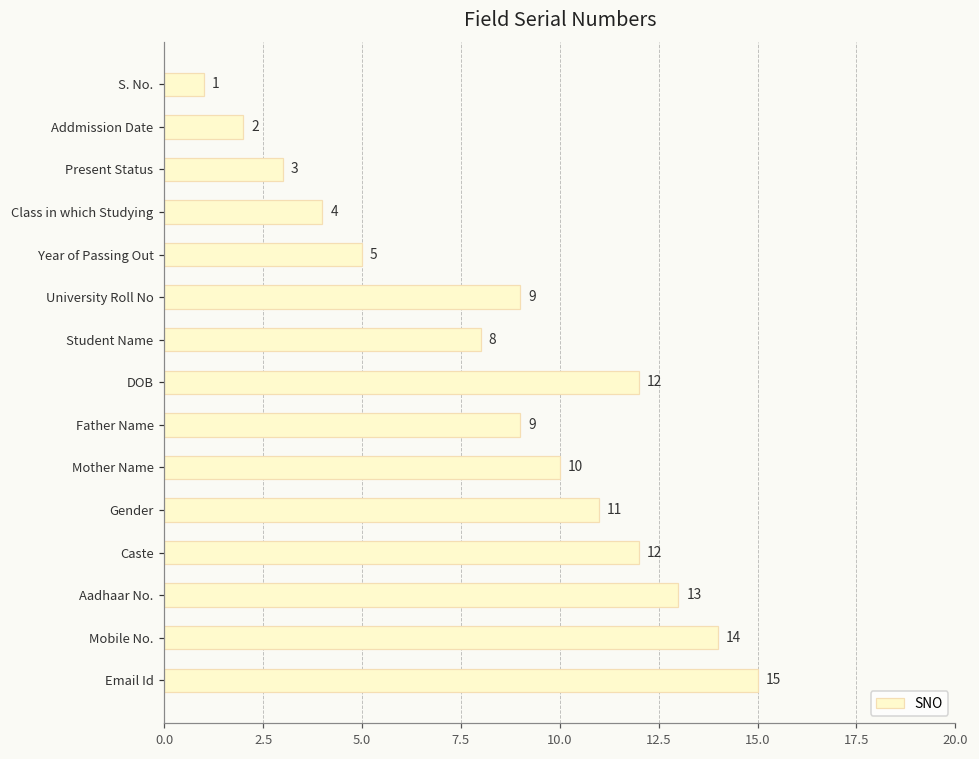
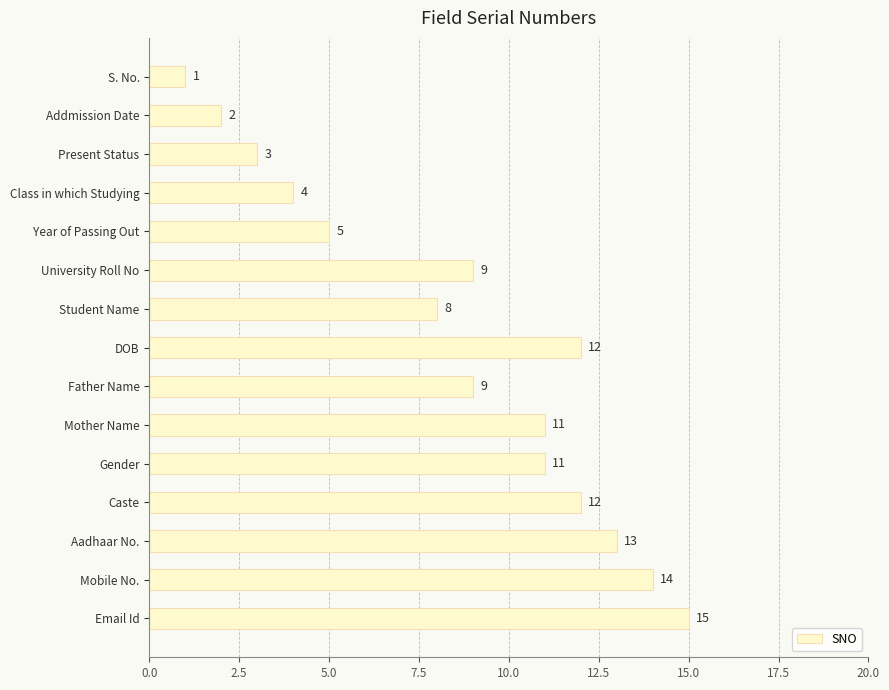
  {
    "S. No.": 1,
    "Addmission Date": 2,
    "Present Status": 3,
    "Class in which Studying": 4,
    "Year of Passing Out": 5,
    "University Roll No": 9,
    "Student Name": 8,
    "DOB": 12,
    "Father Name": 9,
-   "Mother Name": 10,
+   "Mother Name": 11,
    "Gender": 11,
    "Caste": 12,
    "Aadhaar No.": 13,
    "Mobile No.": 14,
    "Email Id": 15
  }
